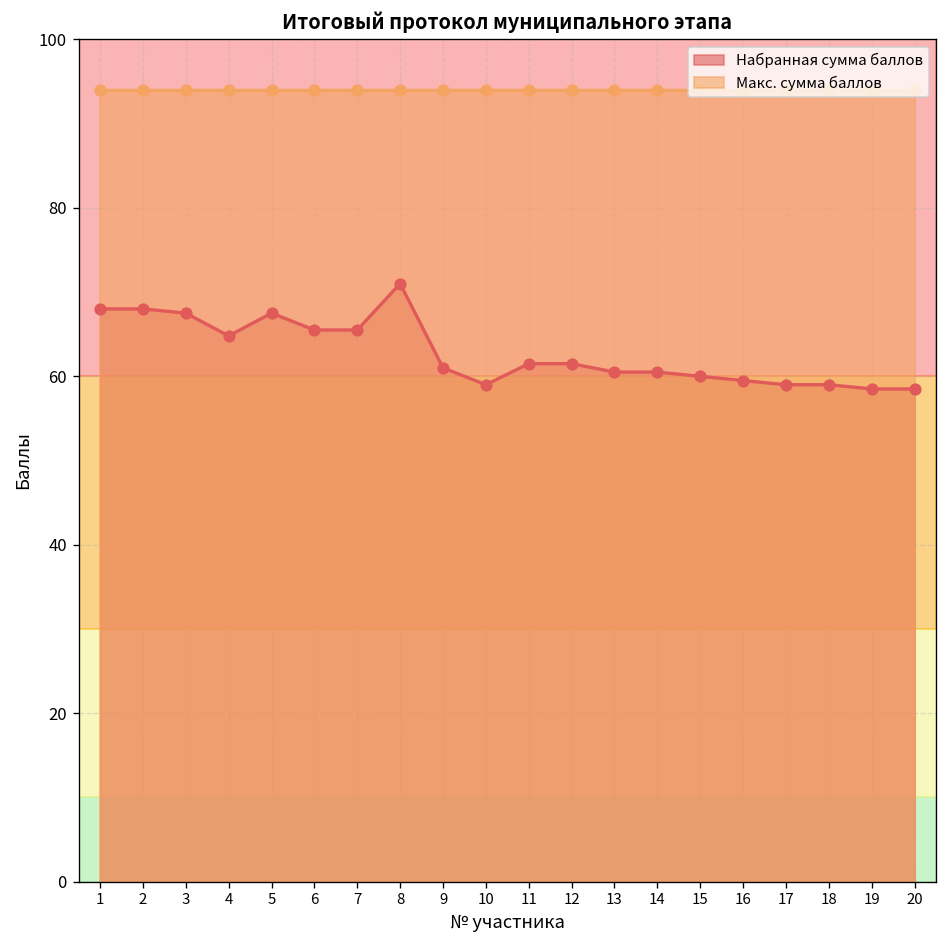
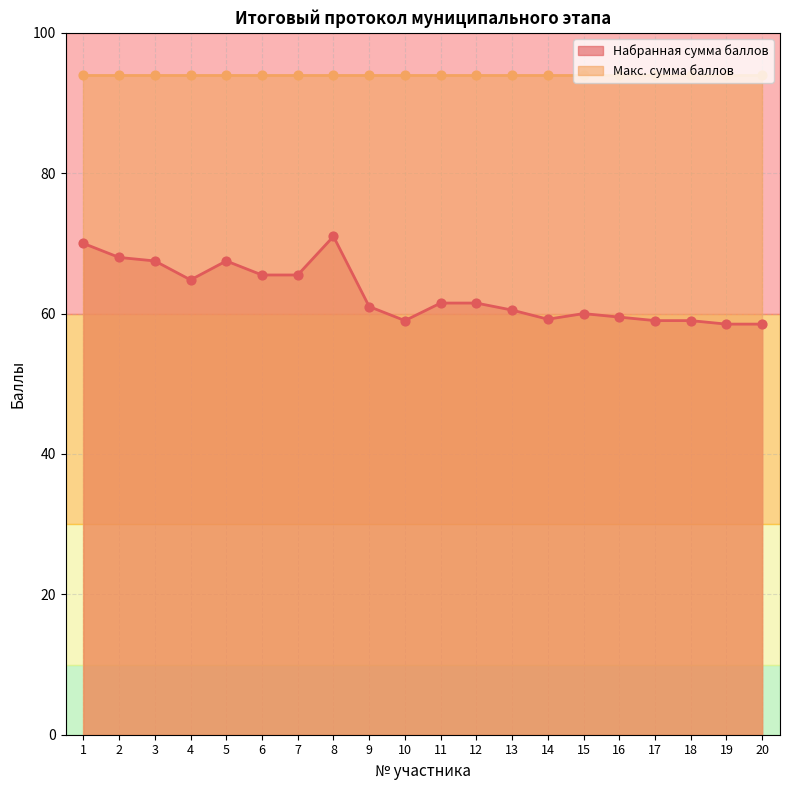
  {
    "Набранная сумма баллов": {
-     "1": 68,
+     "1": 70,
      "2": 68,
      "3": 68,
      "4": 65,
      "5": 68,
      "6": 66,
      "7": 66,
      "8": 71,
      "9": 61,
      "10": 59,
      "11": 62,
      "12": 62,
      "13": 61,
-     "14": 61,
+     "14": 59,
      "15": 60,
      "16": 60,
      "17": 59,
      "18": 59,
      "19": 59,
      "20": 59
    },
    "Макс. сумма баллов": {
      "1": 94,
      "2": 94,
      "3": 94,
      "4": 94,
      "5": 94,
      "6": 94,
      "7": 94,
      "8": 94,
      "9": 94,
      "10": 94,
      "11": 94,
      "12": 94,
      "13": 94,
      "14": 94
    }
  }
